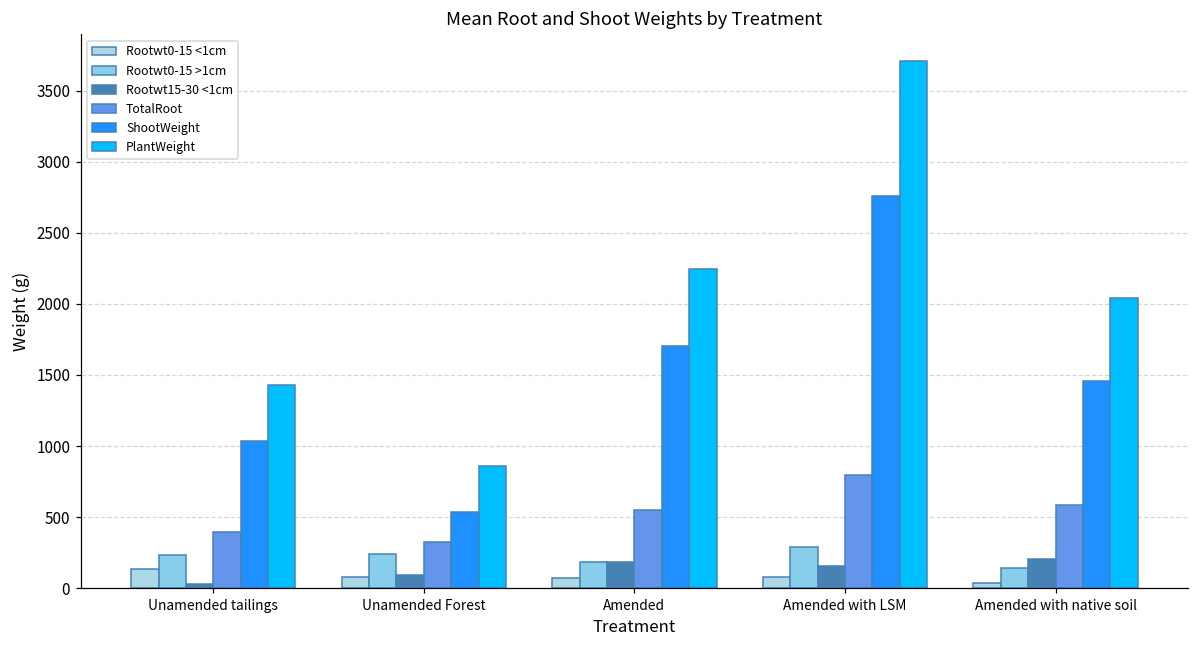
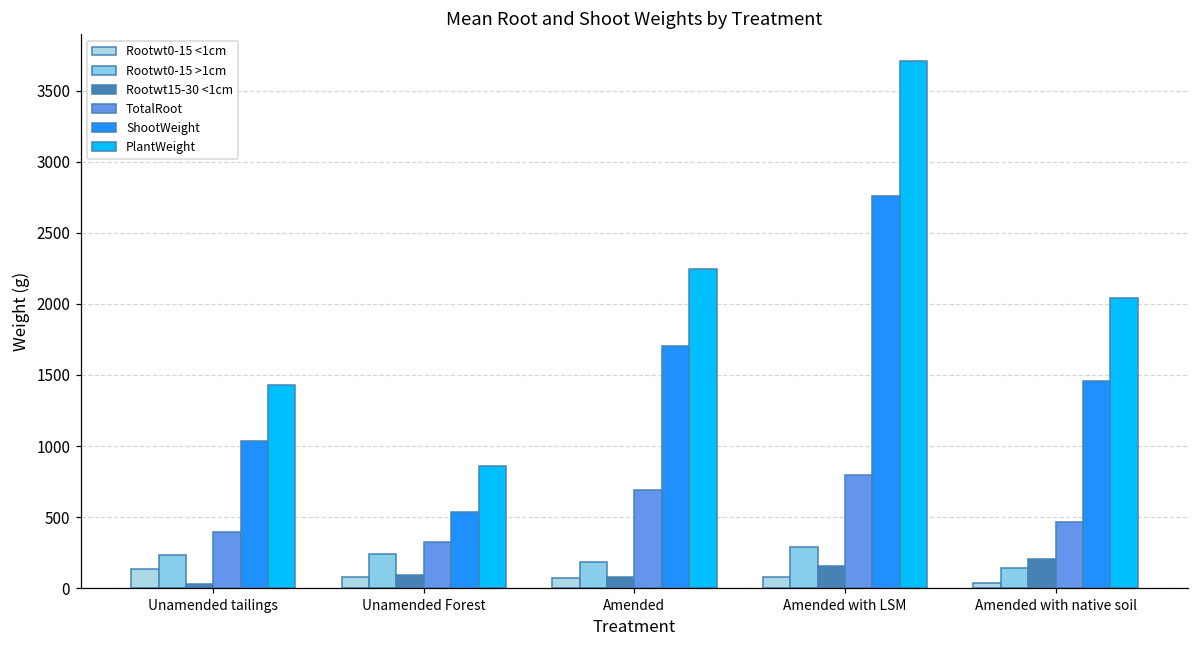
  {
    "Rootwt15-30 <1cm": {
      "Unamended tailings": 30,
      "Unamended Forest": 90,
-     "Amended": 180,
+     "Amended": 80,
      "Amended with LSM": 160,
      "Amended with native soil": 200
    },
    "TotalRoot": {
      "Unamended tailings": 400,
      "Unamended Forest": 330,
-     "Amended": 550,
+     "Amended": 690,
      "Amended with LSM": 800,
-     "Amended with native soil": 580
+     "Amended with native soil": 470
    }
  }
